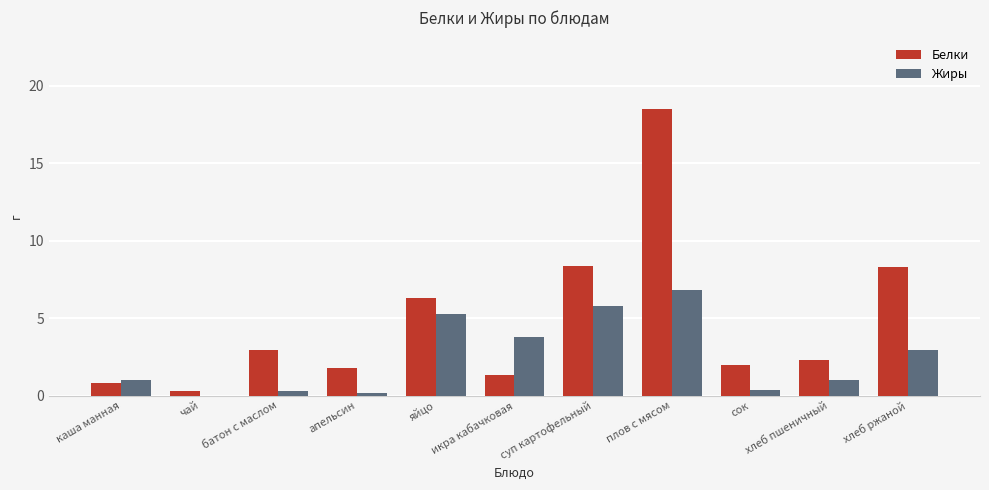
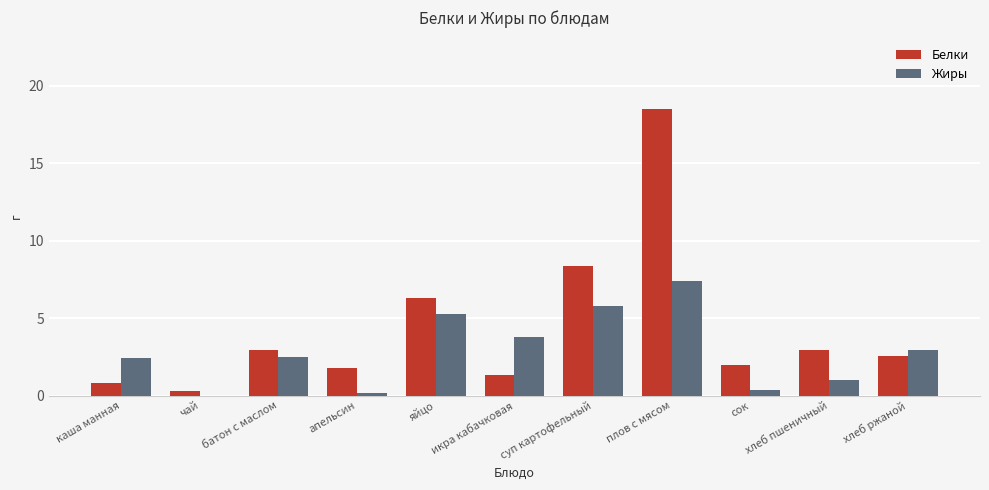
  {
    "Белки": {
      "каша манная": 0.8,
      "чай": 0.3,
      "батон с маслом": 2.9,
      "апельсин": 1.8,
      "яйцо": 6.3,
      "икра кабачковая": 1.3,
      "суп картофельный": 8.4,
      "плов с мясом": 18.5,
      "сок": 2.0,
-     "хлеб пшеничный": 2.3,
-     "хлеб ржаной": 8.3
+     "хлеб пшеничный": 2.9,
+     "хлеб ржаной": 2.6
    },
    "Жиры": {
-     "каша манная": 1.0,
+     "каша манная": 2.4,
      "чай": 0.0,
-     "батон с маслом": 0.3,
+     "батон с маслом": 2.5,
      "апельсин": 0.2,
      "яйцо": 5.3,
      "икра кабачковая": 3.8,
      "суп картофельный": 5.8,
-     "плов с мясом": 6.8,
+     "плов с мясом": 7.4,
      "сок": 0.4,
      "хлеб пшеничный": 1.0,
      "хлеб ржаной": 3.0
    }
  }
